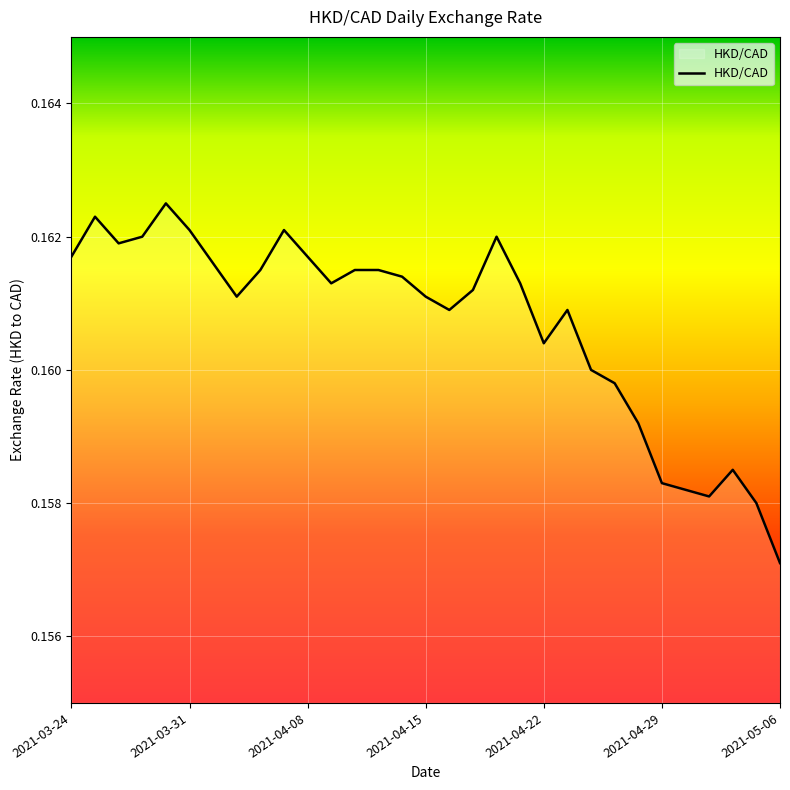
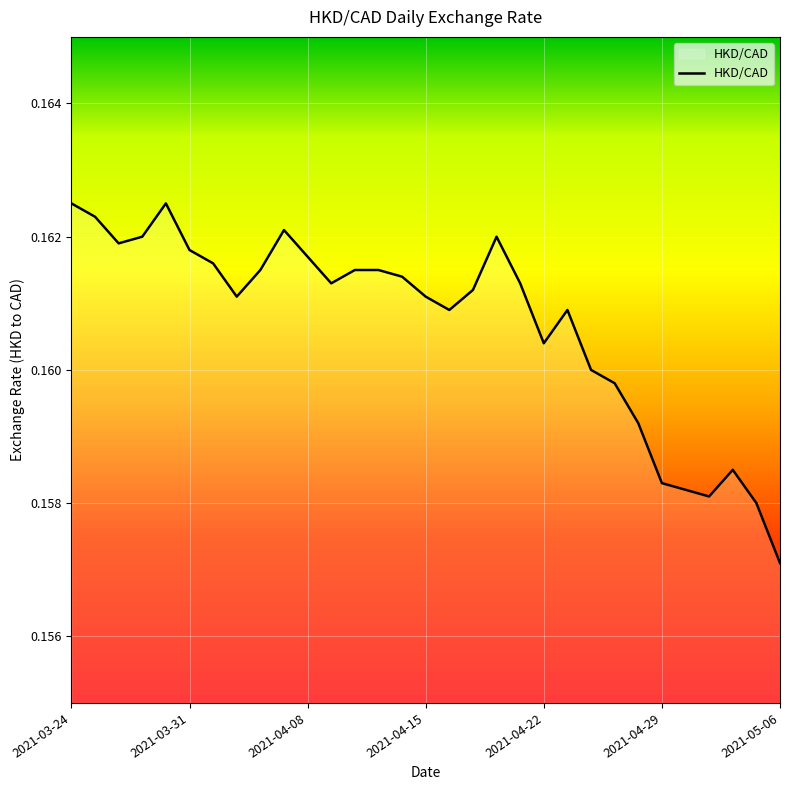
  {
-   "2021-03-24": 0.1617,
-   "2021-03-31": 0.1621,
+   "2021-03-24": 0.1625,
+   "2021-03-31": 0.1618,
    "2021-04-08": 0.1617,
    "2021-04-15": 0.1611,
    "2021-04-22": 0.1604,
    "2021-04-29": 0.1583,
    "2021-05-06": 0.1571
  }
